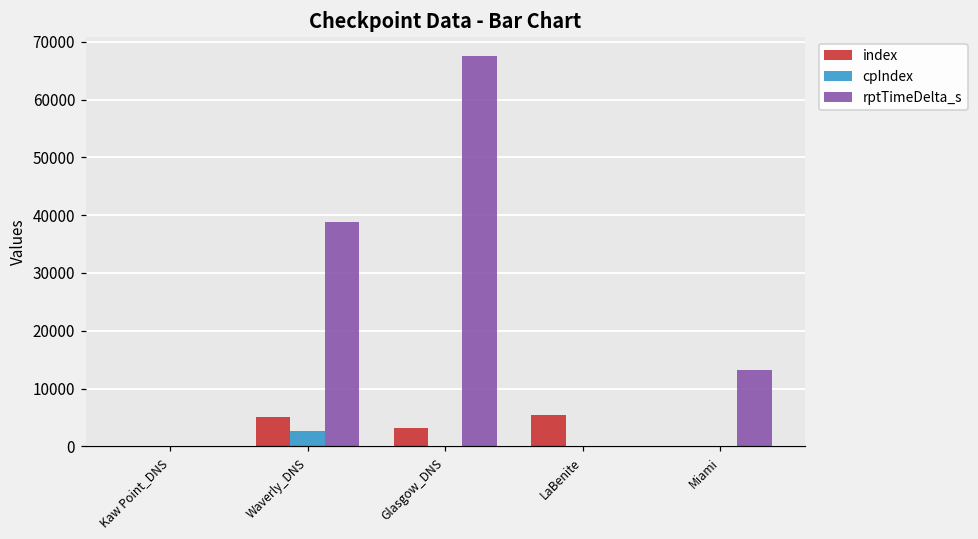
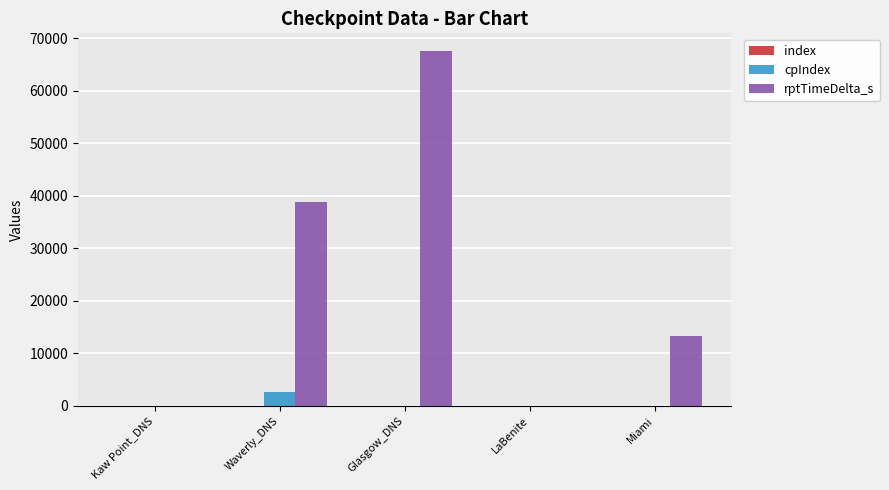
  {
    "index": {
      "Kaw Point_DNS": 0,
-     "Waverly_DNS": 5000,
-     "Glasgow_DNS": 3000,
-     "LaBenite": 5000
+     "Waverly_DNS": 0,
+     "Glasgow_DNS": 0,
+     "LaBenite": 0
    },
    "cpIndex": {
      "Kaw Point_DNS": 0,
      "Waverly_DNS": 3000,
      "LaBenite": 0,
      "Miami": 0
    },
    "rptTimeDelta_s": {
      "Kaw Point_DNS": 0,
      "Waverly_DNS": 39000,
      "Glasgow_DNS": 68000,
      "LaBenite": 0,
      "Miami": 13000
    }
  }
